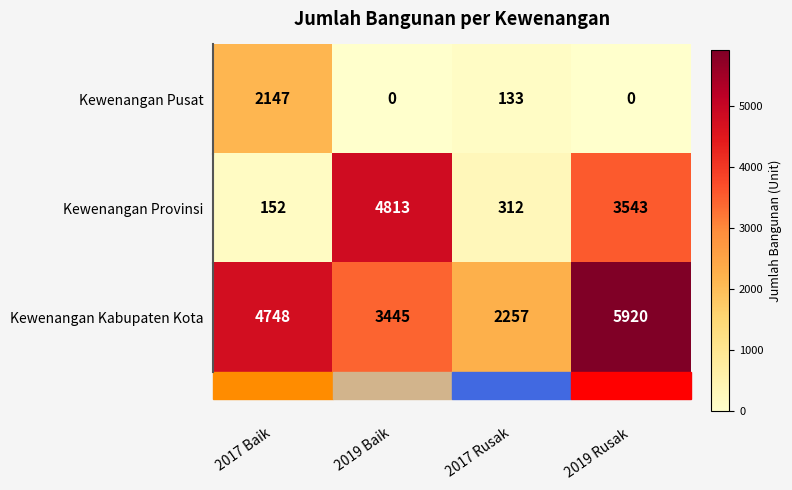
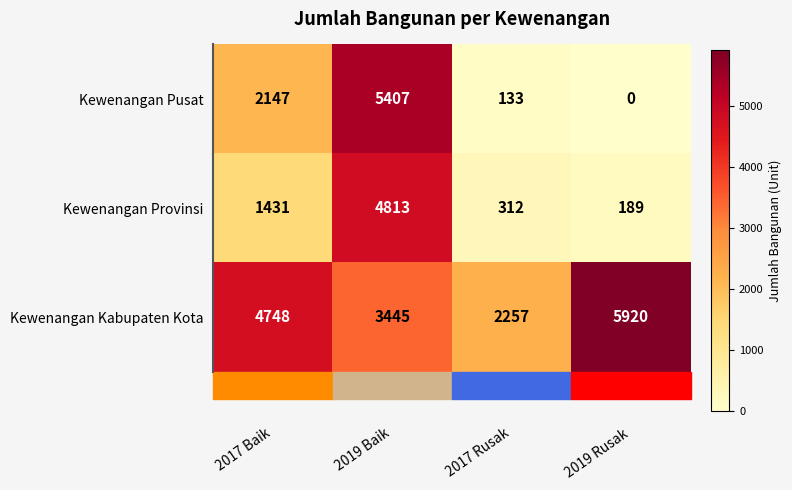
  {
    "Kewenangan Pusat": {
      "2017 Baik": 2147,
-     "2019 Baik": 0,
+     "2019 Baik": 5407,
      "2017 Rusak": 133,
      "2019 Rusak": 0
    },
    "Kewenangan Provinsi": {
-     "2017 Baik": 152,
+     "2017 Baik": 1431,
      "2019 Baik": 4813,
      "2017 Rusak": 312,
-     "2019 Rusak": 3543
+     "2019 Rusak": 189
    },
    "Kewenangan Kabupaten Kota": {
      "2017 Baik": 4748,
      "2019 Baik": 3445,
      "2017 Rusak": 2257,
      "2019 Rusak": 5920
    }
  }
